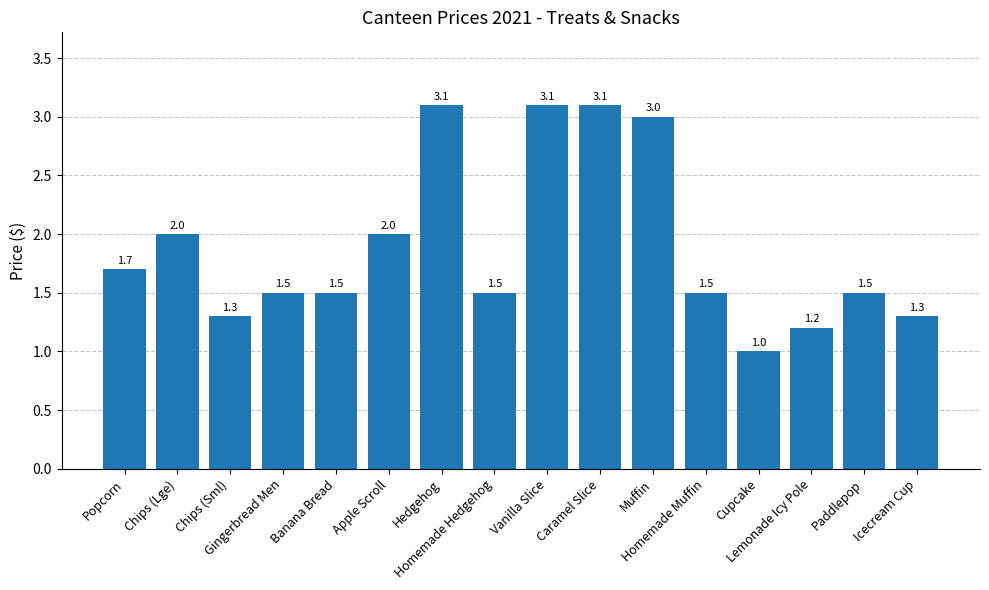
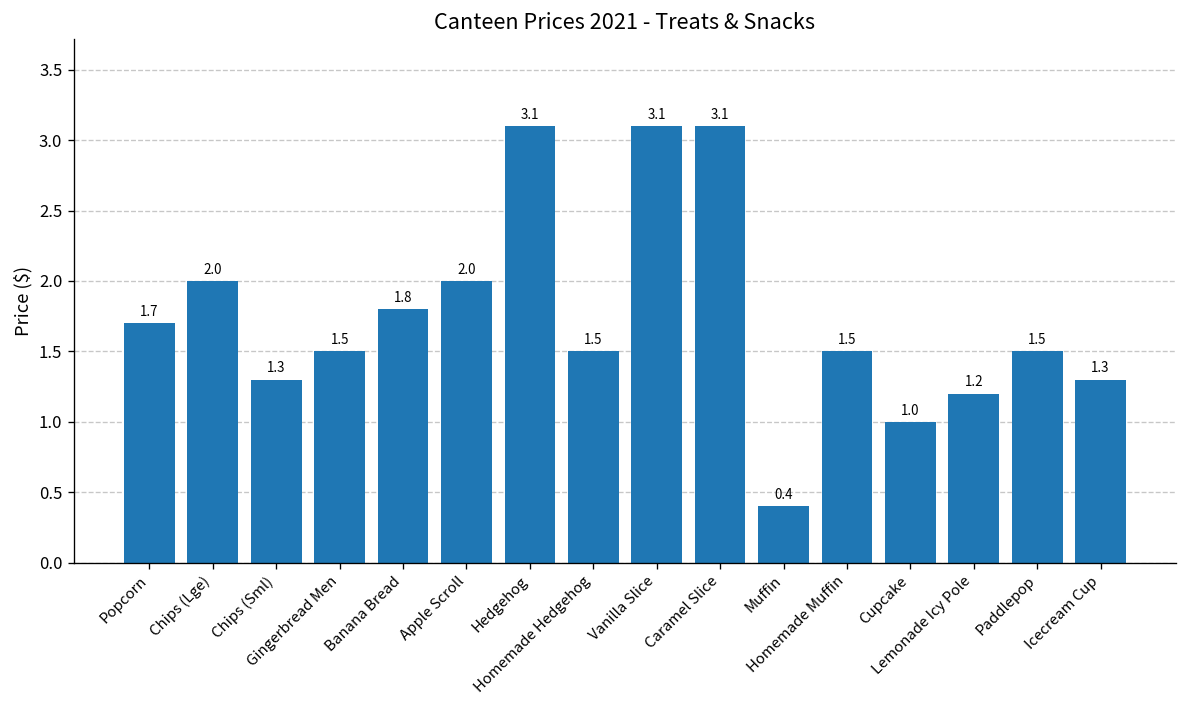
  {
    "Popcorn": 1.7,
    "Chips (Lge)": 2.0,
    "Chips (Sml)": 1.3,
    "Gingerbread Men": 1.5,
-   "Banana Bread": 1.5,
+   "Banana Bread": 1.8,
    "Apple Scroll": 2.0,
    "Hedgehog": 3.1,
    "Homemade Hedgehog": 1.5,
    "Vanilla Slice": 3.1,
    "Caramel Slice": 3.1,
-   "Muffin": 3.0,
+   "Muffin": 0.4,
    "Homemade Muffin": 1.5,
    "Cupcake": 1.0,
    "Lemonade Icy Pole": 1.2,
    "Paddlepop": 1.5,
    "Icecream Cup": 1.3
  }
